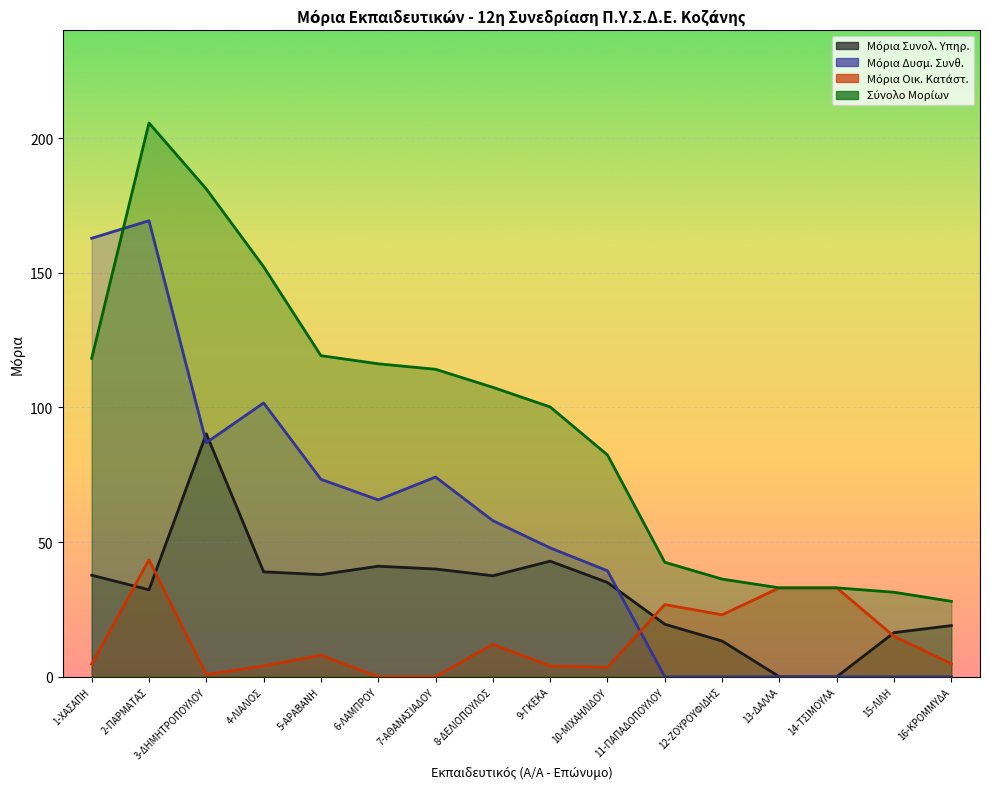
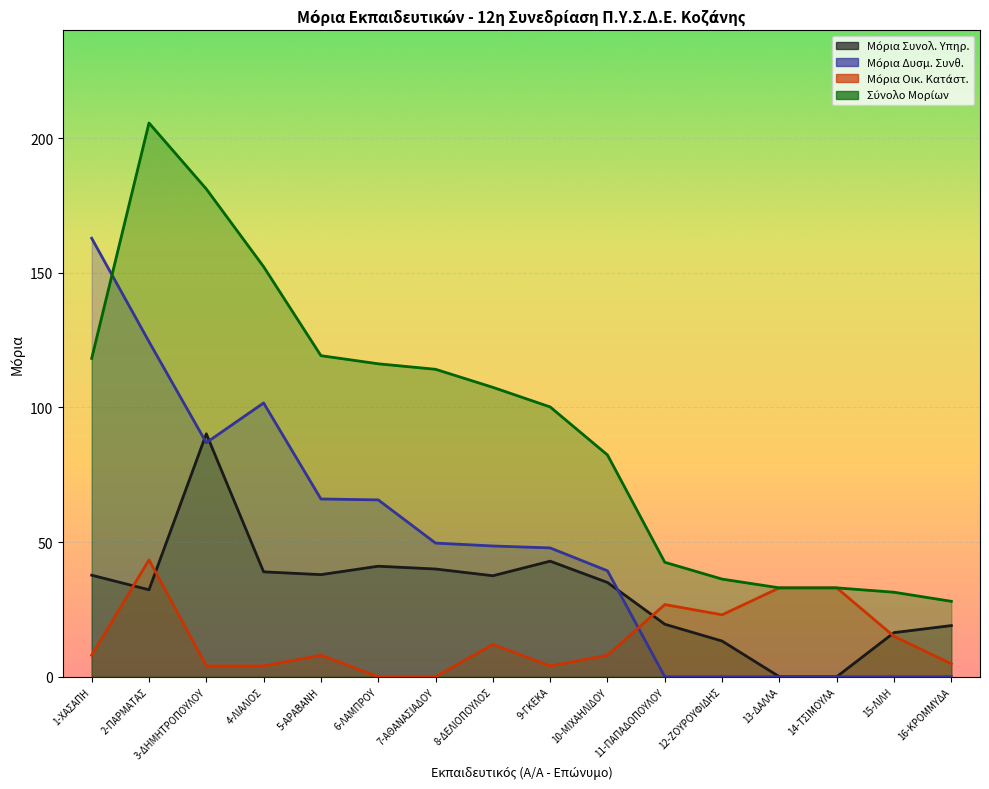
  {
    "Μόρια Δυσμ. Συνθ.": {
      "1-ΧΑΣΑΠΗ": 163,
-     "2-ΠΑΡΜΑΤΑΣ": 169,
+     "2-ΠΑΡΜΑΤΑΣ": 124,
      "3-ΔΗΜΗΤΡΟΠΟΥΛΟΥ": 87,
      "4-ΛΙΑΛΙΟΣ": 102,
-     "5-ΑΡΑΒΑΝΗ": 73,
+     "5-ΑΡΑΒΑΝΗ": 66,
      "6-ΛΑΜΠΡΟΥ": 66,
-     "7-ΑΘΑΝΑΣΙΑΔΟΥ": 74,
-     "8-ΔΕΛΙΟΠΟΥΛΟΣ": 58,
+     "7-ΑΘΑΝΑΣΙΑΔΟΥ": 50,
+     "8-ΔΕΛΙΟΠΟΥΛΟΣ": 49,
      "9-ΓΚΕΚΑ": 48,
      "10-ΜΙΧΑΗΛΙΔΟΥ": 39,
      "11-ΠΑΠΑΔΟΠΟΥΛΟΥ": 0,
      "12-ΖΟΥΡΟΥΦΙΔΗΣ": 0,
      "15-ΛΙΛΗ": 0,
      "16-ΚΡΟΜΜΥΔΑ": 0
    },
    "Μόρια Οικ. Κατάστ.": {
-     "1-ΧΑΣΑΠΗ": 5,
+     "1-ΧΑΣΑΠΗ": 8,
      "2-ΠΑΡΜΑΤΑΣ": 43,
-     "3-ΔΗΜΗΤΡΟΠΟΥΛΟΥ": 1,
+     "3-ΔΗΜΗΤΡΟΠΟΥΛΟΥ": 4,
      "4-ΛΙΑΛΙΟΣ": 4,
      "5-ΑΡΑΒΑΝΗ": 8,
      "6-ΛΑΜΠΡΟΥ": 0,
      "7-ΑΘΑΝΑΣΙΑΔΟΥ": 0,
      "8-ΔΕΛΙΟΠΟΥΛΟΣ": 12,
      "9-ΓΚΕΚΑ": 4,
-     "10-ΜΙΧΑΗΛΙΔΟΥ": 4,
+     "10-ΜΙΧΑΗΛΙΔΟΥ": 8,
      "11-ΠΑΠΑΔΟΠΟΥΛΟΥ": 27,
      "12-ΖΟΥΡΟΥΦΙΔΗΣ": 23,
      "15-ΛΙΛΗ": 15,
      "16-ΚΡΟΜΜΥΔΑ": 5
    }
  }
